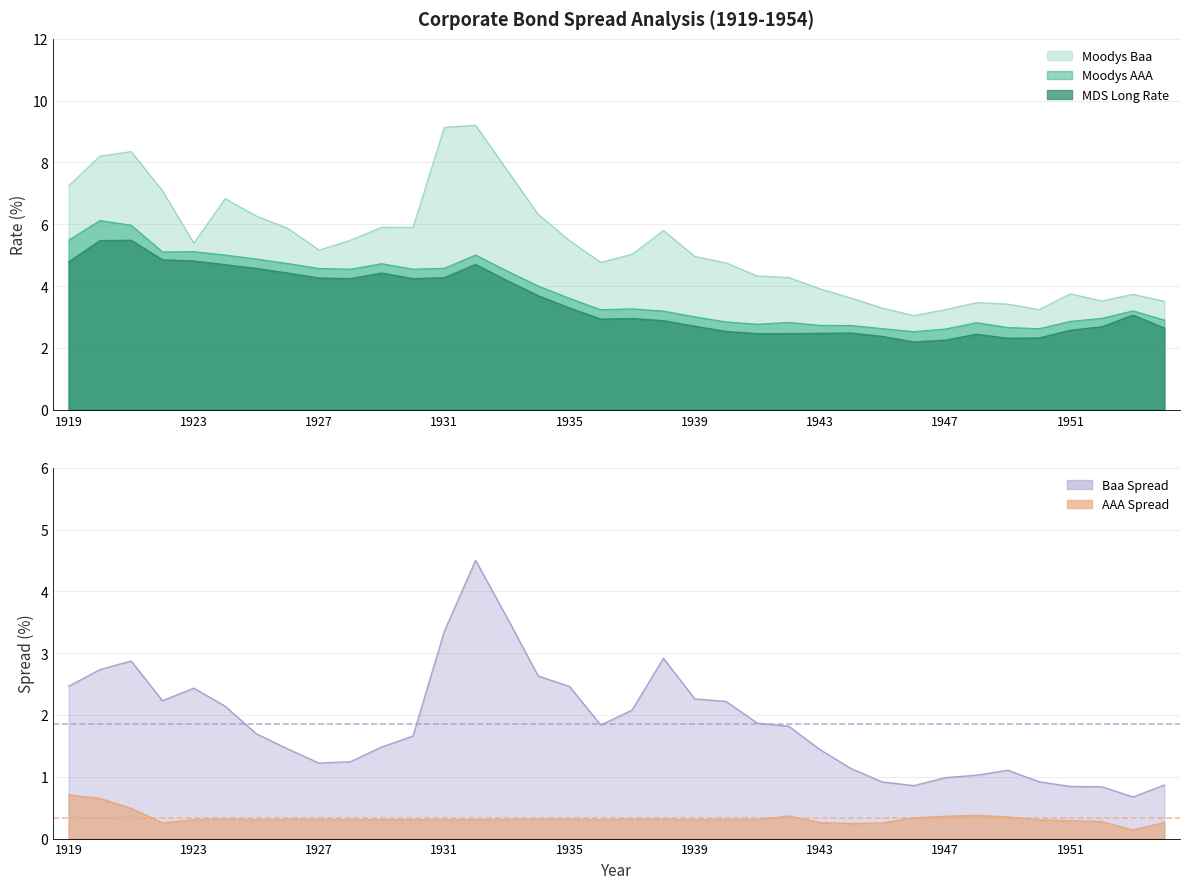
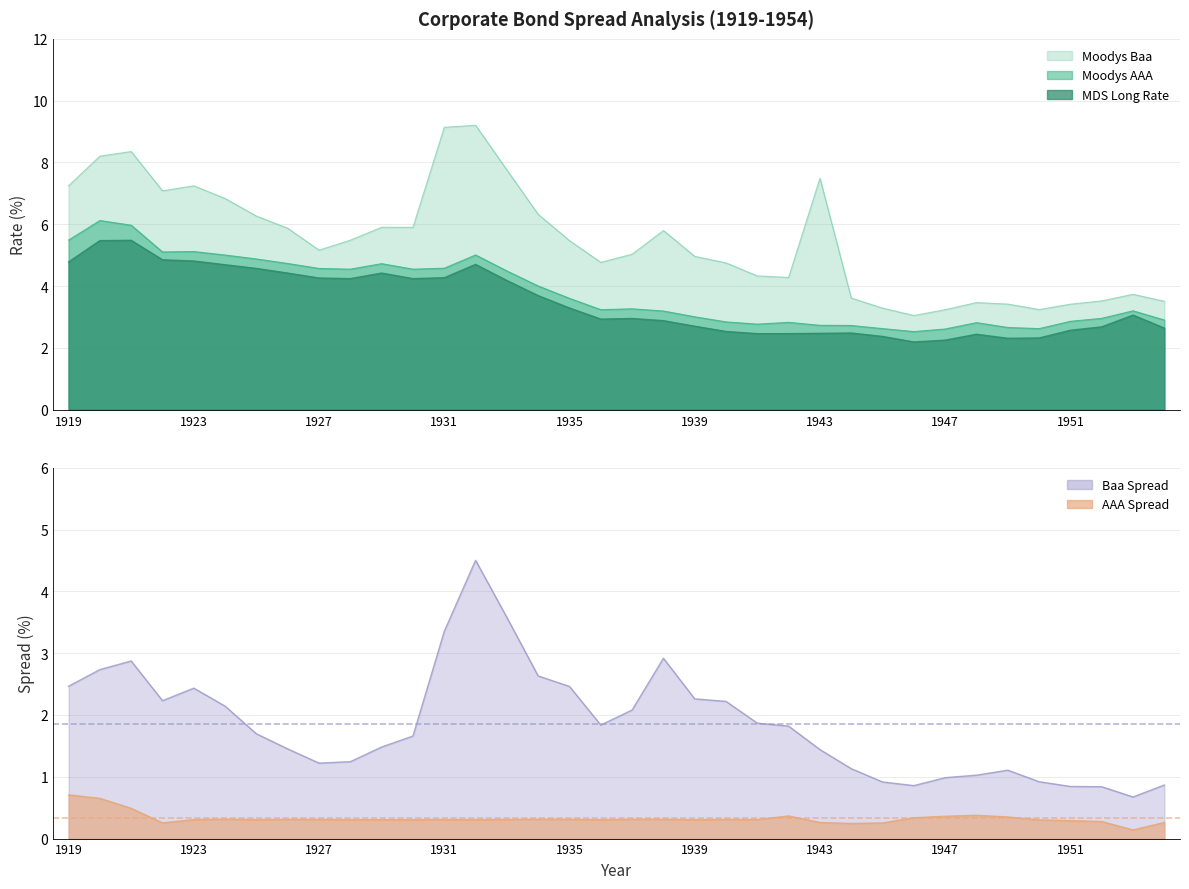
  {
    "Corporate Bond Spread Analysis (1919-1954)": {
      "Moodys Baa": {
        "1919": 7.2,
-       "1923": 5.4,
+       "1923": 7.2,
        "1927": 5.2,
        "1931": 9.1,
        "1935": 5.5,
        "1939": 5.0,
-       "1943": 3.9,
+       "1943": 7.5,
        "1947": 3.2,
-       "1951": 3.8
+       "1951": 3.4
      }
    }
  }
